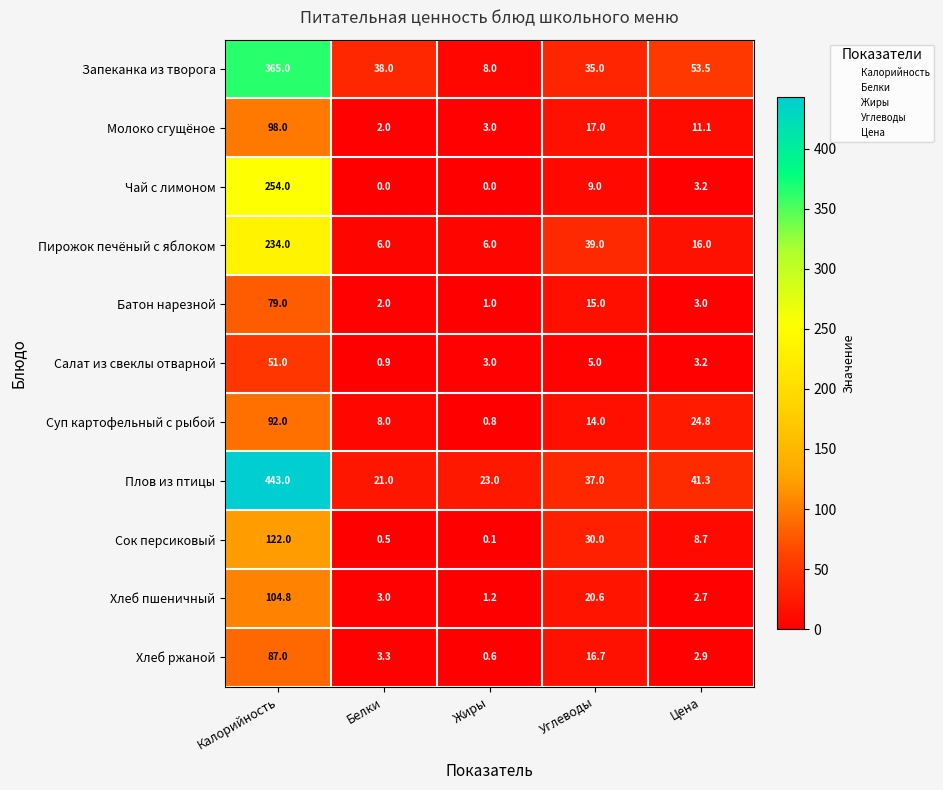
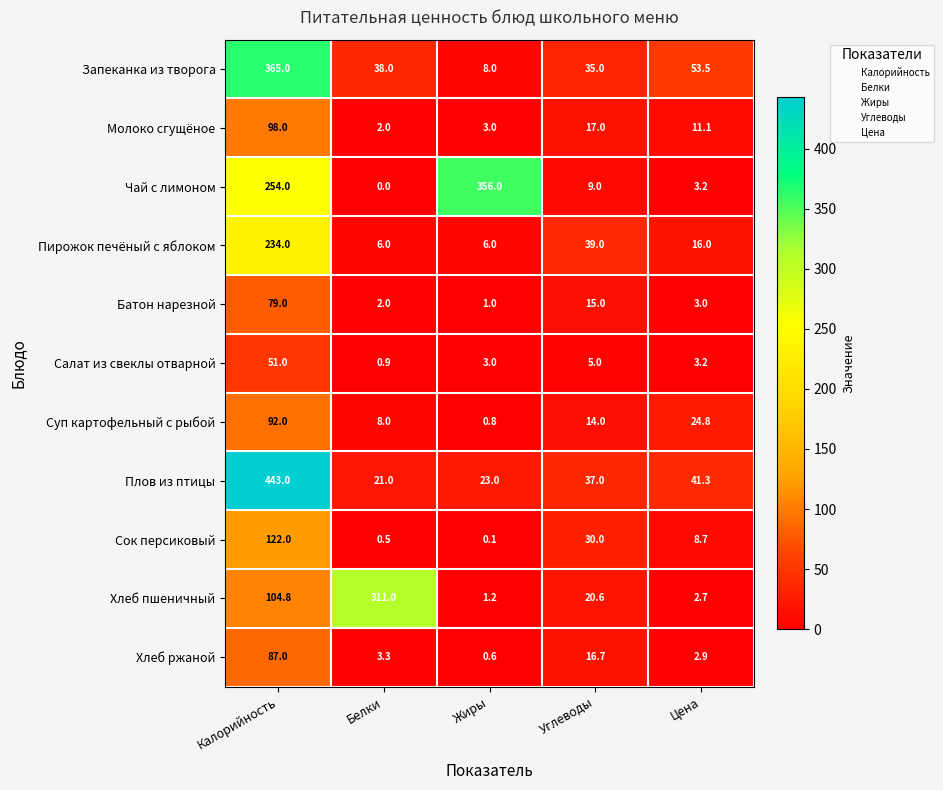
  {
    "Запеканка из творога": {
      "Калорийность": 365.0,
      "Белки": 38.0,
      "Жиры": 8.0,
      "Углеводы": 35.0,
      "Цена": 53.5
    },
    "Молоко сгущёное": {
      "Калорийность": 98.0,
      "Белки": 2.0,
      "Жиры": 3.0,
      "Углеводы": 17.0,
      "Цена": 11.1
    },
    "Чай с лимоном": {
      "Калорийность": 254.0,
      "Белки": 0.0,
-     "Жиры": 0.0,
+     "Жиры": 356.0,
      "Углеводы": 9.0,
      "Цена": 3.2
    },
    "Пирожок печёный с яблоком": {
      "Калорийность": 234.0,
      "Белки": 6.0,
      "Жиры": 6.0,
      "Углеводы": 39.0,
      "Цена": 16.0
    },
    "Батон нарезной": {
      "Калорийность": 79.0,
      "Белки": 2.0,
      "Жиры": 1.0,
      "Углеводы": 15.0,
      "Цена": 3.0
    },
    "Салат из свеклы отварной": {
      "Калорийность": 51.0,
      "Белки": 0.9,
      "Жиры": 3.0,
      "Углеводы": 5.0,
      "Цена": 3.2
    },
    "Суп картофельный с рыбой": {
      "Калорийность": 92.0,
      "Белки": 8.0,
      "Жиры": 0.8,
      "Углеводы": 14.0,
      "Цена": 24.8
    },
    "Плов из птицы": {
      "Калорийность": 443.0,
      "Белки": 21.0,
      "Жиры": 23.0,
      "Углеводы": 37.0,
      "Цена": 41.3
    },
    "Сок персиковый": {
      "Калорийность": 122.0,
      "Белки": 0.5,
      "Жиры": 0.1,
      "Углеводы": 30.0,
      "Цена": 8.7
    },
    "Хлеб пшеничный": {
      "Калорийность": 104.8,
-     "Белки": 3.0,
+     "Белки": 311.0,
      "Жиры": 1.2,
      "Углеводы": 20.6,
      "Цена": 2.7
    },
    "Хлеб ржаной": {
      "Калорийность": 87.0,
      "Белки": 3.3,
      "Жиры": 0.6,
      "Углеводы": 16.7,
      "Цена": 2.9
    }
  }
